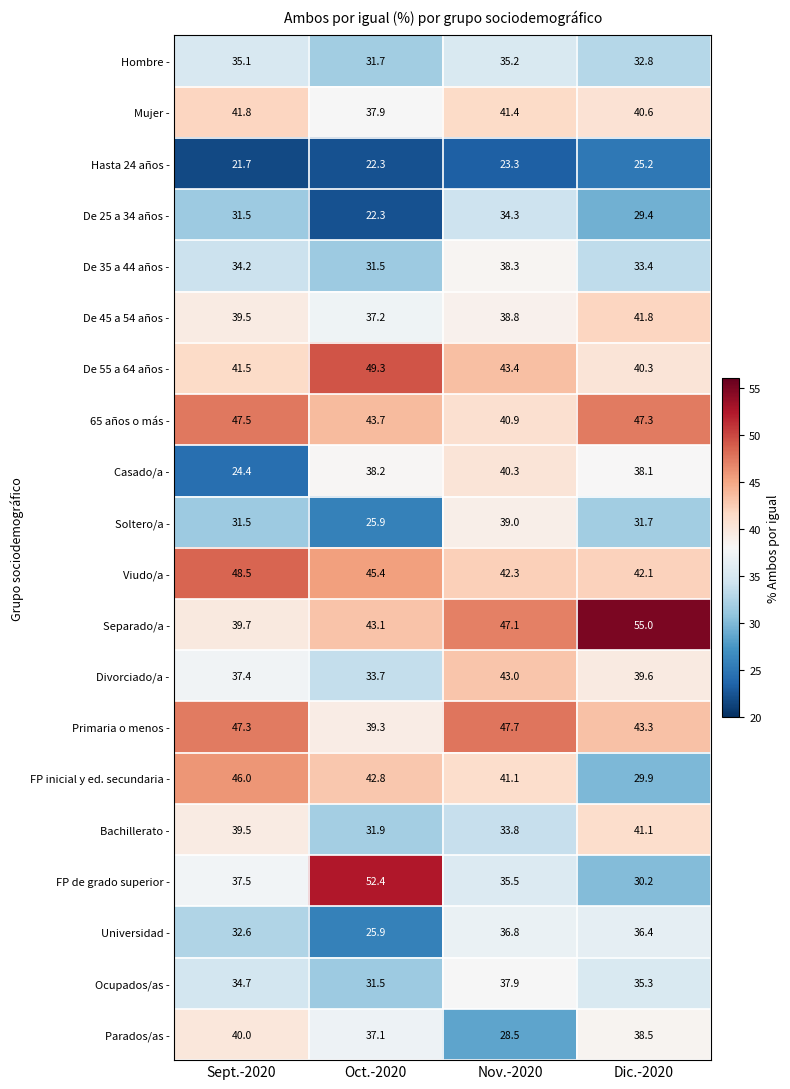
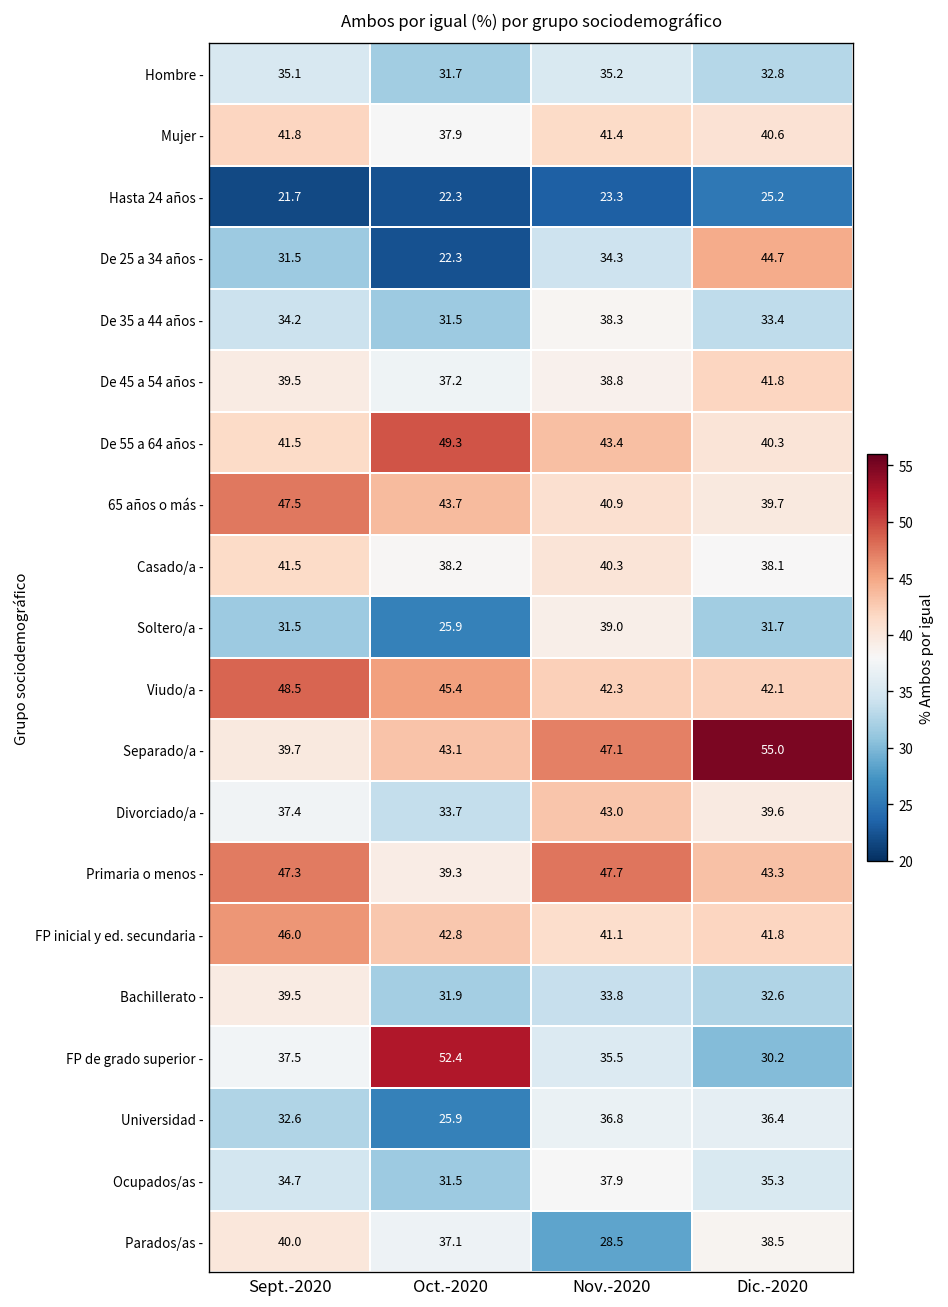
  {
    "Hombre -": {
      "Sept.-2020": 35.1,
      "Oct.-2020": 31.7,
      "Nov.-2020": 35.2,
      "Dic.-2020": 32.8
    },
    "Mujer -": {
      "Sept.-2020": 41.8,
      "Oct.-2020": 37.9,
      "Nov.-2020": 41.4,
      "Dic.-2020": 40.6
    },
    "Hasta 24 años -": {
      "Sept.-2020": 21.7,
      "Oct.-2020": 22.3,
      "Nov.-2020": 23.3,
      "Dic.-2020": 25.2
    },
    "De 25 a 34 años -": {
      "Sept.-2020": 31.5,
      "Oct.-2020": 22.3,
      "Nov.-2020": 34.3,
-     "Dic.-2020": 29.4
+     "Dic.-2020": 44.7
    },
    "De 35 a 44 años -": {
      "Sept.-2020": 34.2,
      "Oct.-2020": 31.5,
      "Nov.-2020": 38.3,
      "Dic.-2020": 33.4
    },
    "De 45 a 54 años -": {
      "Sept.-2020": 39.5,
      "Oct.-2020": 37.2,
      "Nov.-2020": 38.8,
      "Dic.-2020": 41.8
    },
    "De 55 a 64 años -": {
      "Sept.-2020": 41.5,
      "Oct.-2020": 49.3,
      "Nov.-2020": 43.4,
      "Dic.-2020": 40.3
    },
    "65 años o más -": {
      "Sept.-2020": 47.5,
      "Oct.-2020": 43.7,
      "Nov.-2020": 40.9,
-     "Dic.-2020": 47.3
+     "Dic.-2020": 39.7
    },
    "Casado/a -": {
-     "Sept.-2020": 24.4,
+     "Sept.-2020": 41.5,
      "Oct.-2020": 38.2,
      "Nov.-2020": 40.3,
      "Dic.-2020": 38.1
    },
    "Soltero/a -": {
      "Sept.-2020": 31.5,
      "Oct.-2020": 25.9,
      "Nov.-2020": 39.0,
      "Dic.-2020": 31.7
    },
    "Viudo/a -": {
      "Sept.-2020": 48.5,
      "Oct.-2020": 45.4,
      "Nov.-2020": 42.3,
      "Dic.-2020": 42.1
    },
    "Separado/a -": {
      "Sept.-2020": 39.7,
      "Oct.-2020": 43.1,
      "Nov.-2020": 47.1,
      "Dic.-2020": 55.0
    },
    "Divorciado/a -": {
      "Sept.-2020": 37.4,
      "Oct.-2020": 33.7,
      "Nov.-2020": 43.0,
      "Dic.-2020": 39.6
    },
    "Primaria o menos -": {
      "Sept.-2020": 47.3,
      "Oct.-2020": 39.3,
      "Nov.-2020": 47.7,
      "Dic.-2020": 43.3
    },
    "FP inicial y ed. secundaria -": {
      "Sept.-2020": 46.0,
      "Oct.-2020": 42.8,
      "Nov.-2020": 41.1,
-     "Dic.-2020": 29.9
+     "Dic.-2020": 41.8
    },
    "Bachillerato -": {
      "Sept.-2020": 39.5,
      "Oct.-2020": 31.9,
      "Nov.-2020": 33.8,
-     "Dic.-2020": 41.1
+     "Dic.-2020": 32.6
    },
    "FP de grado superior -": {
      "Sept.-2020": 37.5,
      "Oct.-2020": 52.4,
      "Nov.-2020": 35.5,
      "Dic.-2020": 30.2
    },
    "Universidad -": {
      "Sept.-2020": 32.6,
      "Oct.-2020": 25.9,
      "Nov.-2020": 36.8,
      "Dic.-2020": 36.4
    },
    "Ocupados/as -": {
      "Sept.-2020": 34.7,
      "Oct.-2020": 31.5,
      "Nov.-2020": 37.9,
      "Dic.-2020": 35.3
    },
    "Parados/as -": {
      "Sept.-2020": 40.0,
      "Oct.-2020": 37.1,
      "Nov.-2020": 28.5,
      "Dic.-2020": 38.5
    }
  }
